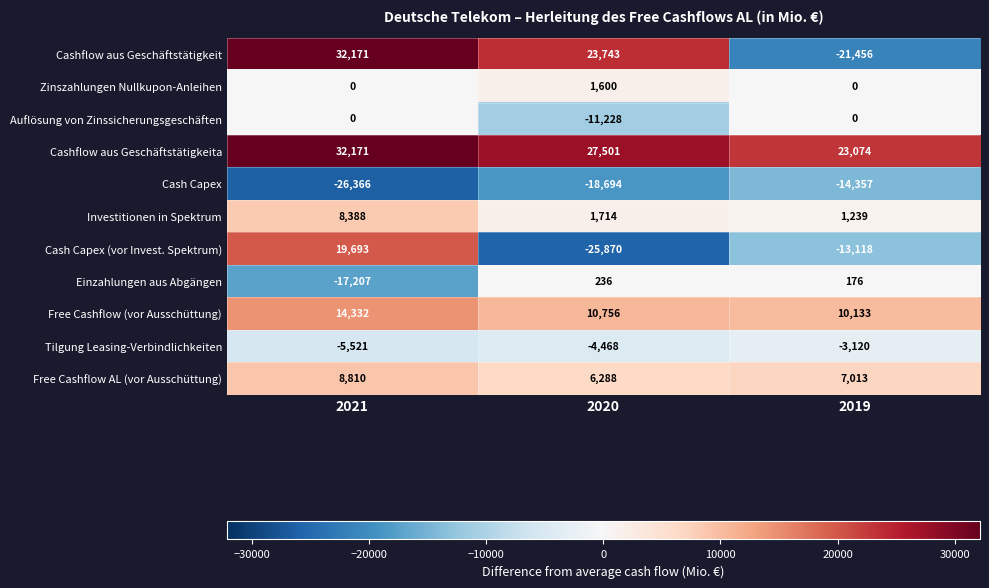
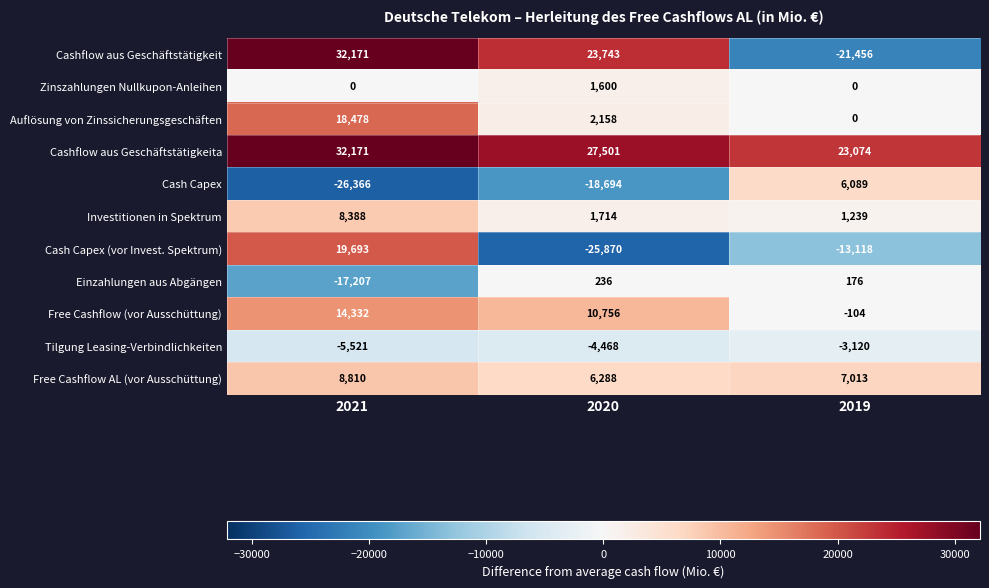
  {
    "Cashflow aus Geschäftstätigkeit": {
      "2021": "32,171",
      "2020": "23,743",
      "2019": "-21,456"
    },
    "Zinszahlungen Nullkupon-Anleihen": {
      "2021": "0",
      "2020": "1,600",
      "2019": "0"
    },
    "Auflösung von Zinssicherungsgeschäften": {
-     "2021": "0",
-     "2020": "-11,228",
+     "2021": "18,478",
+     "2020": "2,158",
      "2019": "0"
    },
    "Cashflow aus Geschäftstätigkeita": {
      "2021": "32,171",
      "2020": "27,501",
      "2019": "23,074"
    },
    "Cash Capex": {
      "2021": "-26,366",
      "2020": "-18,694",
-     "2019": "-14,357"
+     "2019": "6,089"
    },
    "Investitionen in Spektrum": {
      "2021": "8,388",
      "2020": "1,714",
      "2019": "1,239"
    },
    "Cash Capex (vor Invest. Spektrum)": {
      "2021": "19,693",
      "2020": "-25,870",
      "2019": "-13,118"
    },
    "Einzahlungen aus Abgängen": {
      "2021": "-17,207",
      "2020": "236",
      "2019": "176"
    },
    "Free Cashflow (vor Ausschüttung)": {
      "2021": "14,332",
      "2020": "10,756",
-     "2019": "10,133"
+     "2019": "-104"
    },
    "Tilgung Leasing-Verbindlichkeiten": {
      "2021": "-5,521",
      "2020": "-4,468",
      "2019": "-3,120"
    },
    "Free Cashflow AL (vor Ausschüttung)": {
      "2021": "8,810",
      "2020": "6,288",
      "2019": "7,013"
    }
  }
